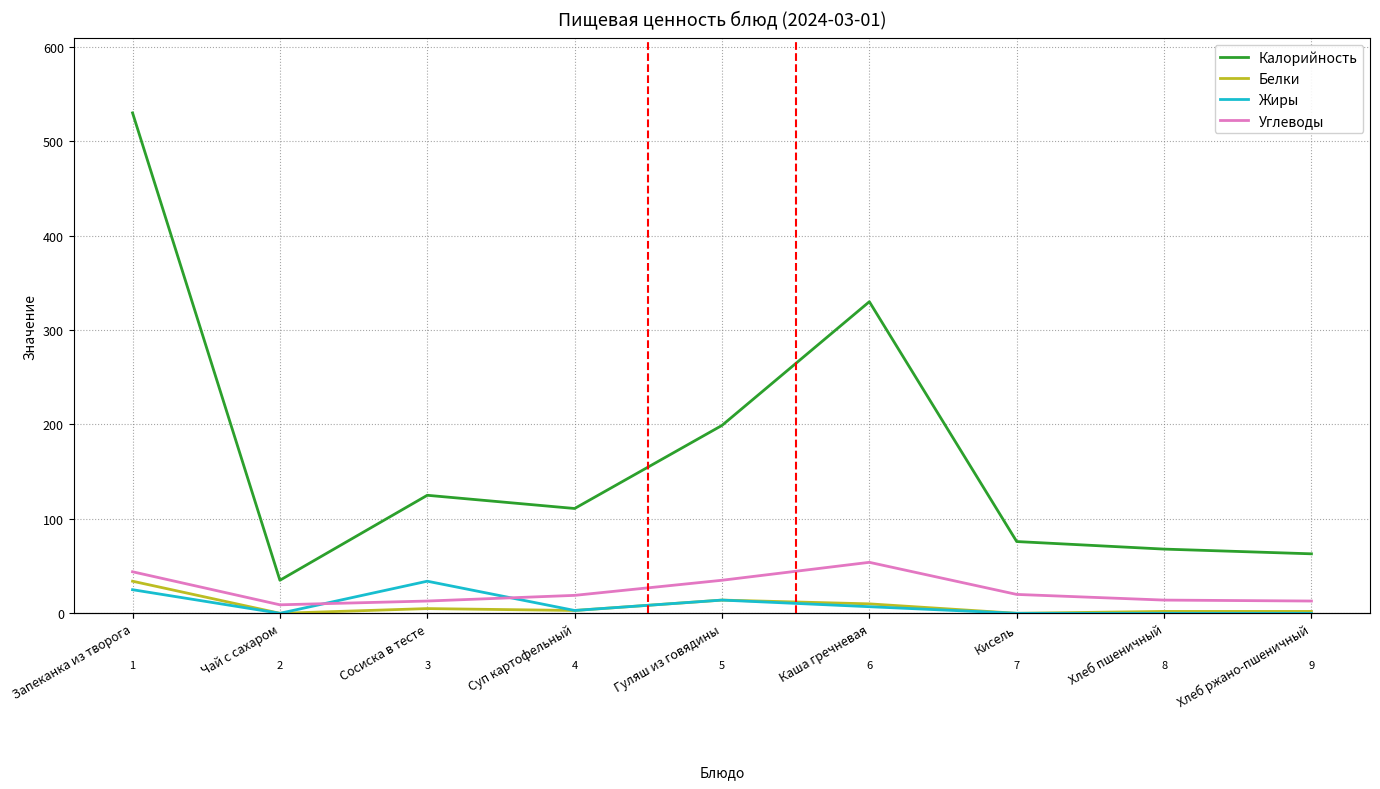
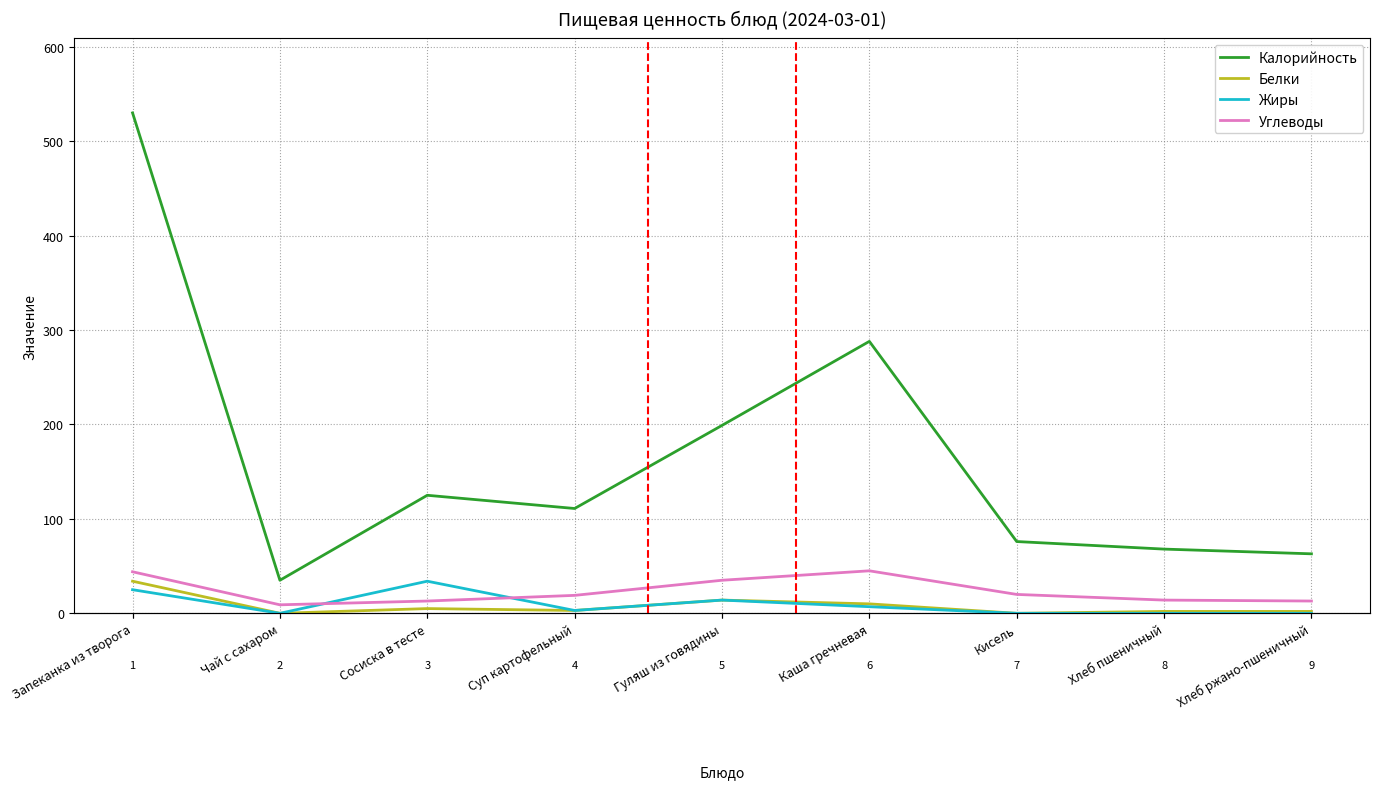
  {
    "Калорийность": {
      "Запеканка из творога": 530,
      "Чай с сахаром": 40,
      "Сосиска в тесте": 130,
      "Суп картофельный": 110,
      "Гуляш из говядины": 200,
-     "Каша гречневая": 330,
+     "Каша гречневая": 290,
      "Кисель": 80,
      "Хлеб пшеничный": 70,
      "Хлеб ржано-пшеничный": 60
    },
    "Белки": {
      "Запеканка из творога": 30,
      "Сосиска в тесте": 10,
      "Каша гречневая": 10
    },
    "Жиры": {
      "Запеканка из творога": 30,
      "Сосиска в тесте": 30,
      "Каша гречневая": 10
    },
    "Углеводы": {
      "Запеканка из творога": 40,
      "Чай с сахаром": 10,
      "Сосиска в тесте": 10,
      "Суп картофельный": 20,
      "Гуляш из говядины": 40,
-     "Каша гречневая": 54,
+     "Каша гречневая": 45,
      "Кисель": 20,
      "Хлеб пшеничный": 10,
      "Хлеб ржано-пшеничный": 10
    }
  }
